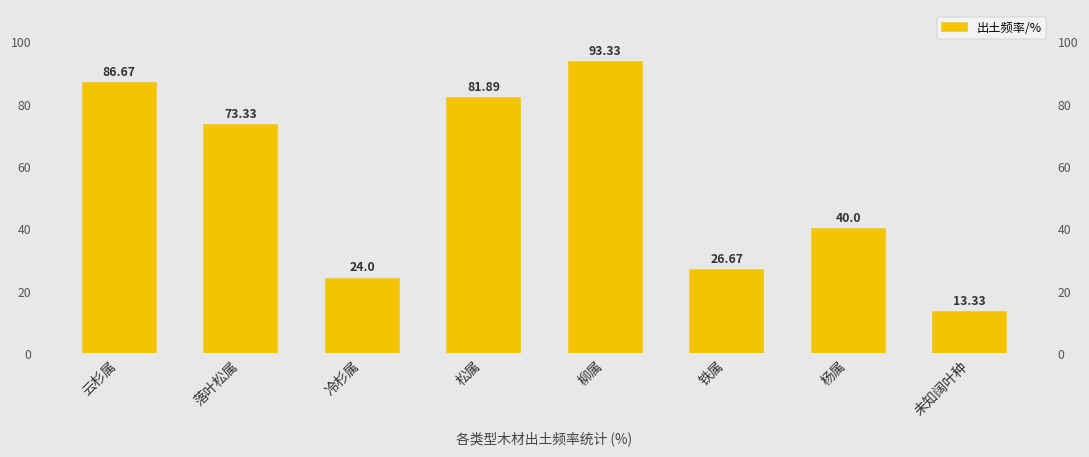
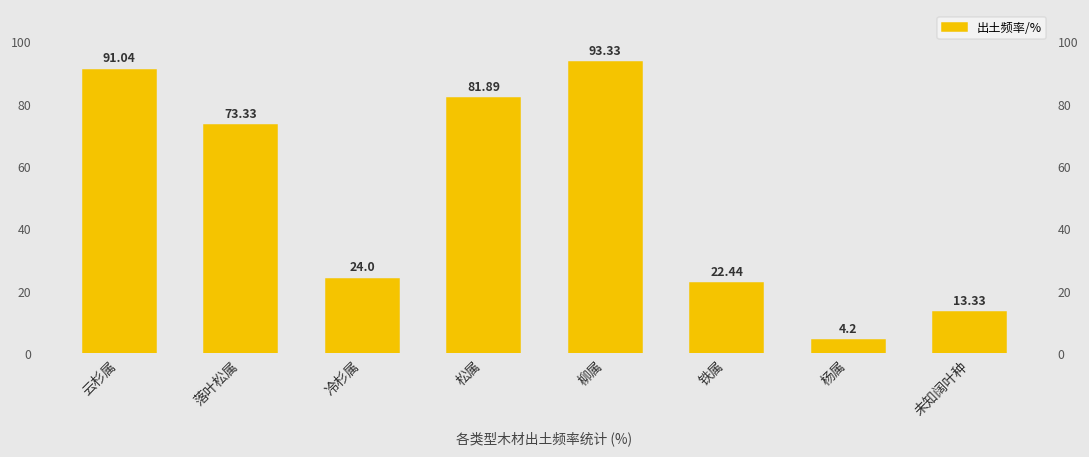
  {
-   "云杉属": 86.67,
+   "云杉属": 91.04,
    "落叶松属": 73.33,
    "冷杉属": 24.0,
    "松属": 81.89,
    "柳属": 93.33,
-   "铁属": 26.67,
-   "杨属": 40.0,
+   "铁属": 22.44,
+   "杨属": 4.2,
    "未知阔叶种": 13.33
  }
